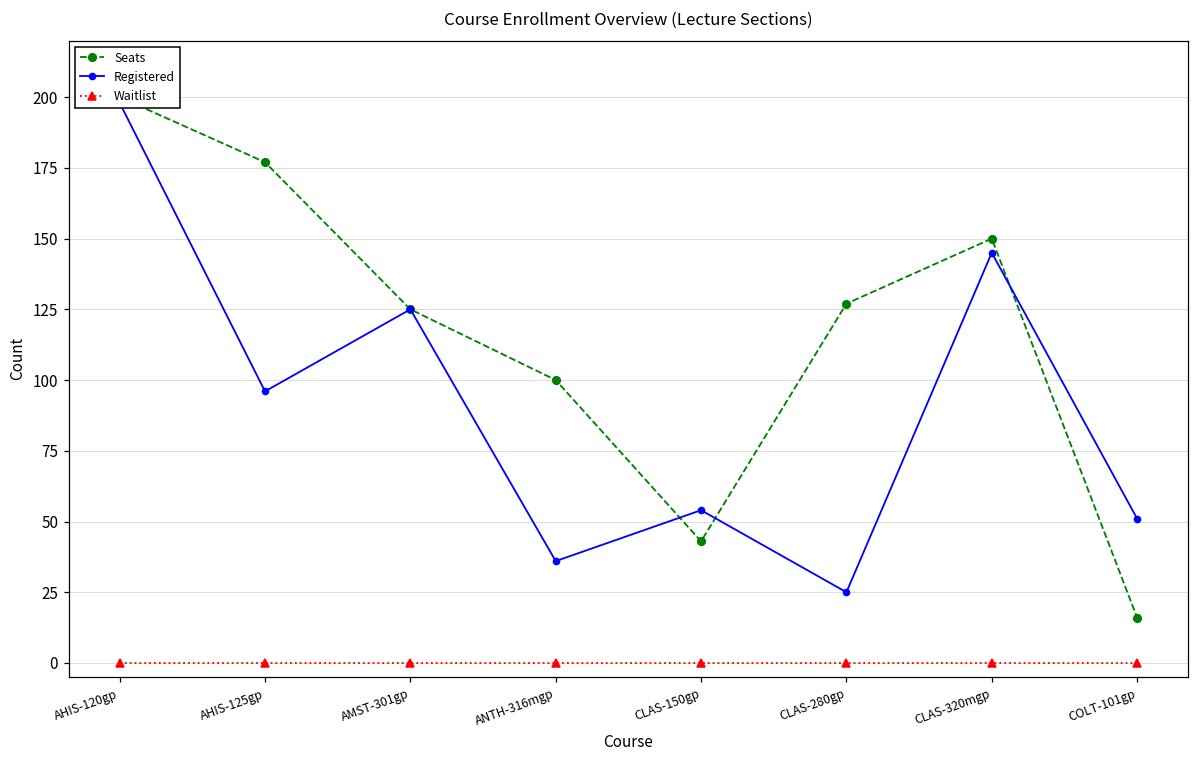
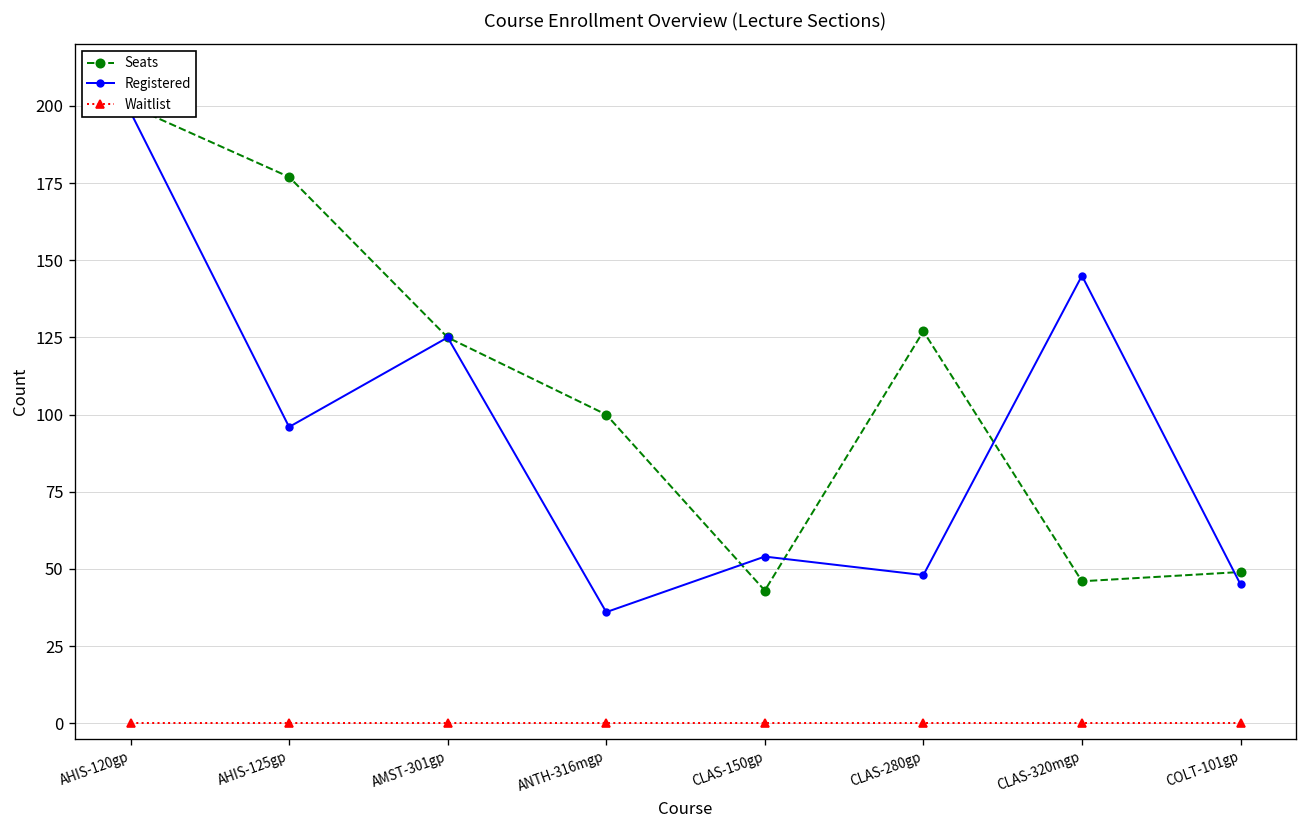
  {
    "Seats": {
      "AHIS-125gp": 177,
      "ANTH-316mgp": 100,
      "CLAS-150gp": 43,
      "CLAS-280gp": 127,
-     "CLAS-320mgp": 150,
-     "COLT-101gp": 16
+     "CLAS-320mgp": 46,
+     "COLT-101gp": 49
    },
    "Registered": {
      "AHIS-120gp": 198,
      "AHIS-125gp": 96,
      "ANTH-316mgp": 36,
      "CLAS-150gp": 54,
-     "CLAS-280gp": 25,
+     "CLAS-280gp": 48,
      "CLAS-320mgp": 145,
-     "COLT-101gp": 51
+     "COLT-101gp": 45
    },
    "Waitlist": {
      "AHIS-120gp": 0,
      "AHIS-125gp": 0,
      "AMST-301gp": 0,
      "ANTH-316mgp": 0,
      "CLAS-150gp": 0,
      "CLAS-280gp": 0,
      "CLAS-320mgp": 0,
      "COLT-101gp": 0
    }
  }
